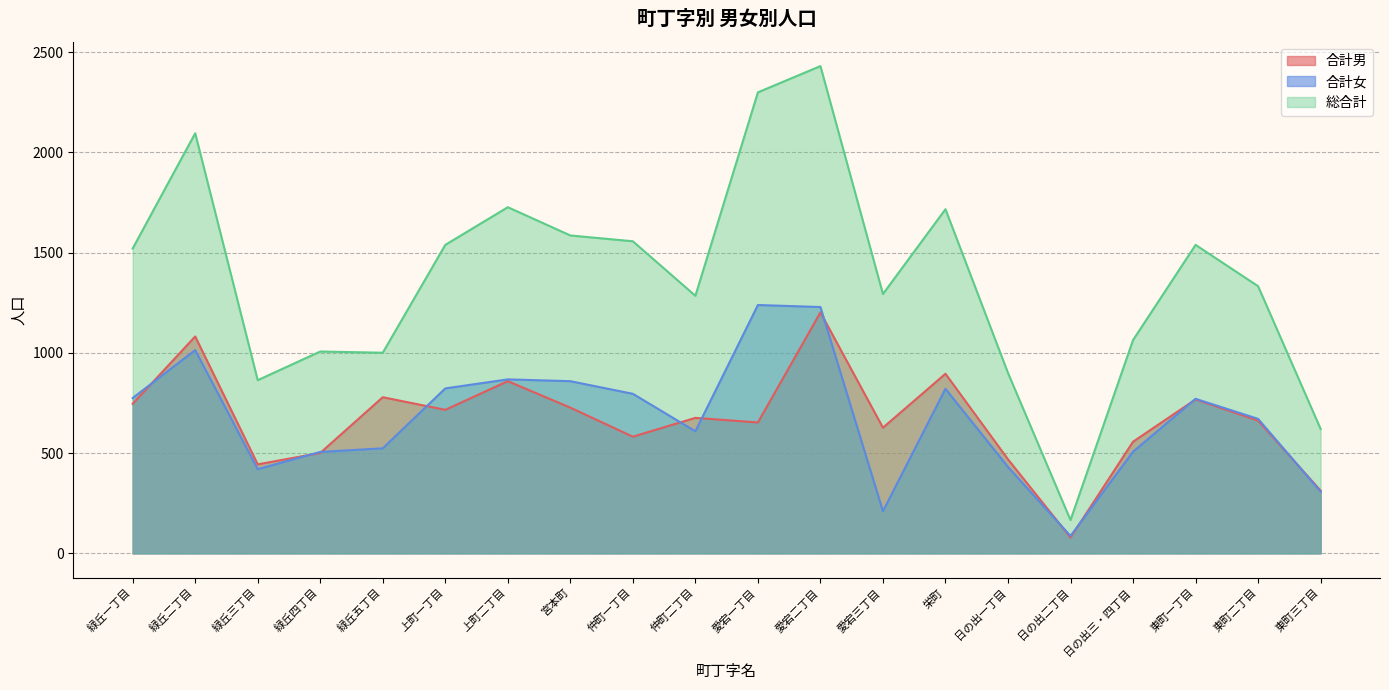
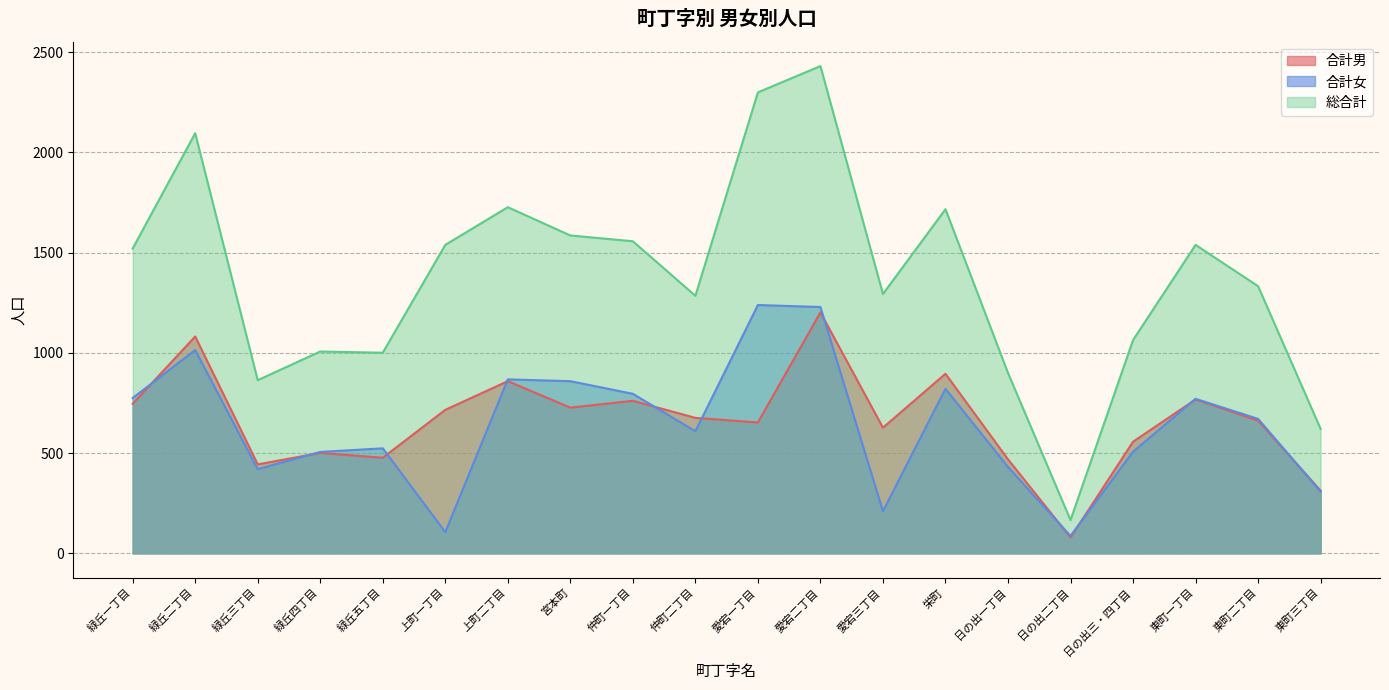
  {
    "合計男": {
      "緑丘一丁目": 750,
      "緑丘二丁目": 1080,
      "緑丘三丁目": 440,
-     "緑丘五丁目": 780,
+     "緑丘五丁目": 480,
      "上町一丁目": 720,
      "宮本町": 730,
-     "仲町一丁目": 580,
+     "仲町一丁目": 760,
      "仲町二丁目": 680,
      "愛宕一丁目": 650,
      "愛宕二丁目": 1200,
      "愛宕三丁目": 630,
      "栄町": 900,
      "日の出一丁目": 470,
      "日の出三・四丁目": 560
    },
    "合計女": {
      "緑丘一丁目": 780,
      "緑丘二丁目": 1010,
      "緑丘三丁目": 420,
      "緑丘五丁目": 520,
-     "上町一丁目": 820,
+     "上町一丁目": 110,
      "宮本町": 860,
      "仲町一丁目": 800,
      "仲町二丁目": 610,
      "愛宕一丁目": 1240,
      "愛宕二丁目": 1230,
      "愛宕三丁目": 210,
      "栄町": 820,
      "日の出一丁目": 430,
      "日の出三・四丁目": 510
    },
    "総合計": {
      "緑丘一丁目": 1520,
      "緑丘二丁目": 2100,
      "緑丘三丁目": 860,
      "緑丘四丁目": 1010,
      "緑丘五丁目": 1000,
      "上町一丁目": 1540,
      "上町二丁目": 1730,
      "宮本町": 1590,
      "仲町一丁目": 1560,
      "仲町二丁目": 1290,
      "愛宕一丁目": 2300,
      "愛宕二丁目": 2430,
      "愛宕三丁目": 1290,
      "栄町": 1720,
      "日の出一丁目": 900,
      "日の出二丁目": 170,
      "日の出三・四丁目": 1060,
      "東町一丁目": 1540,
      "東町二丁目": 1330,
      "東町三丁目": 620
    }
  }
